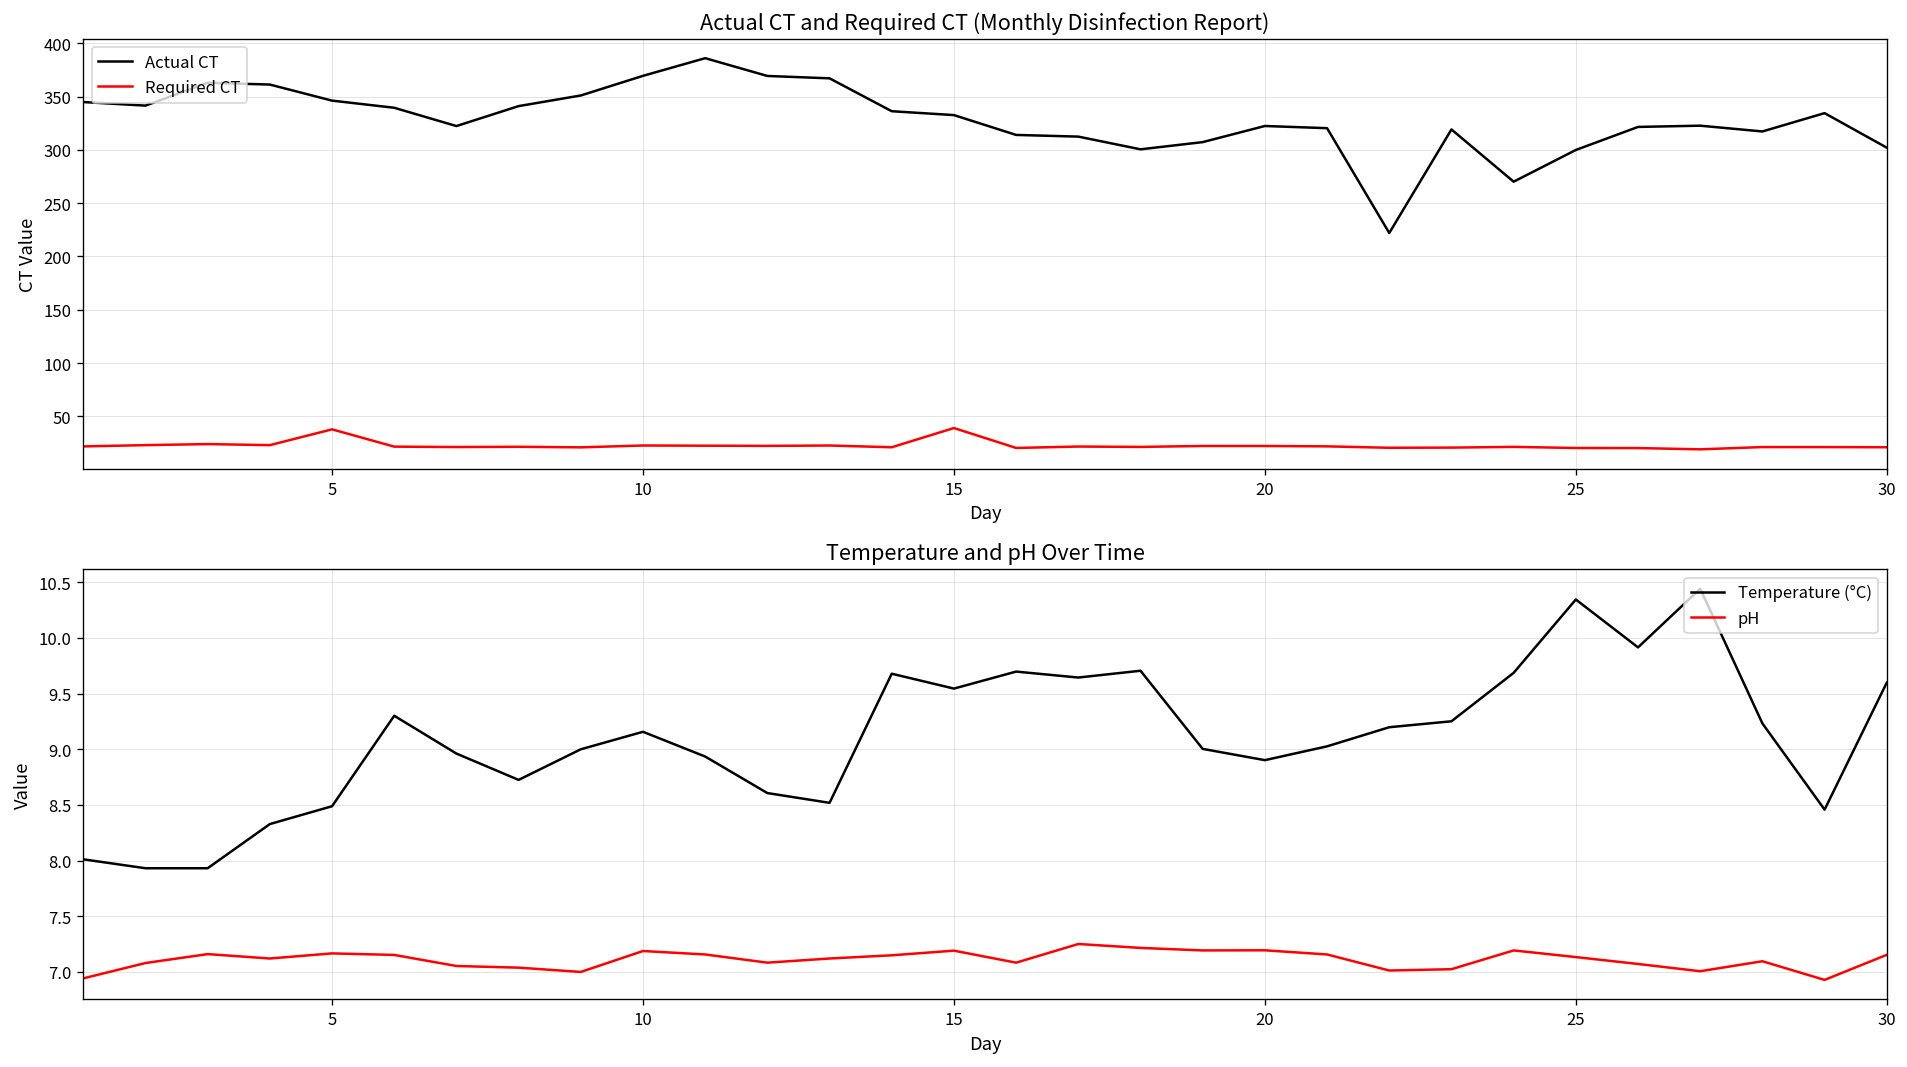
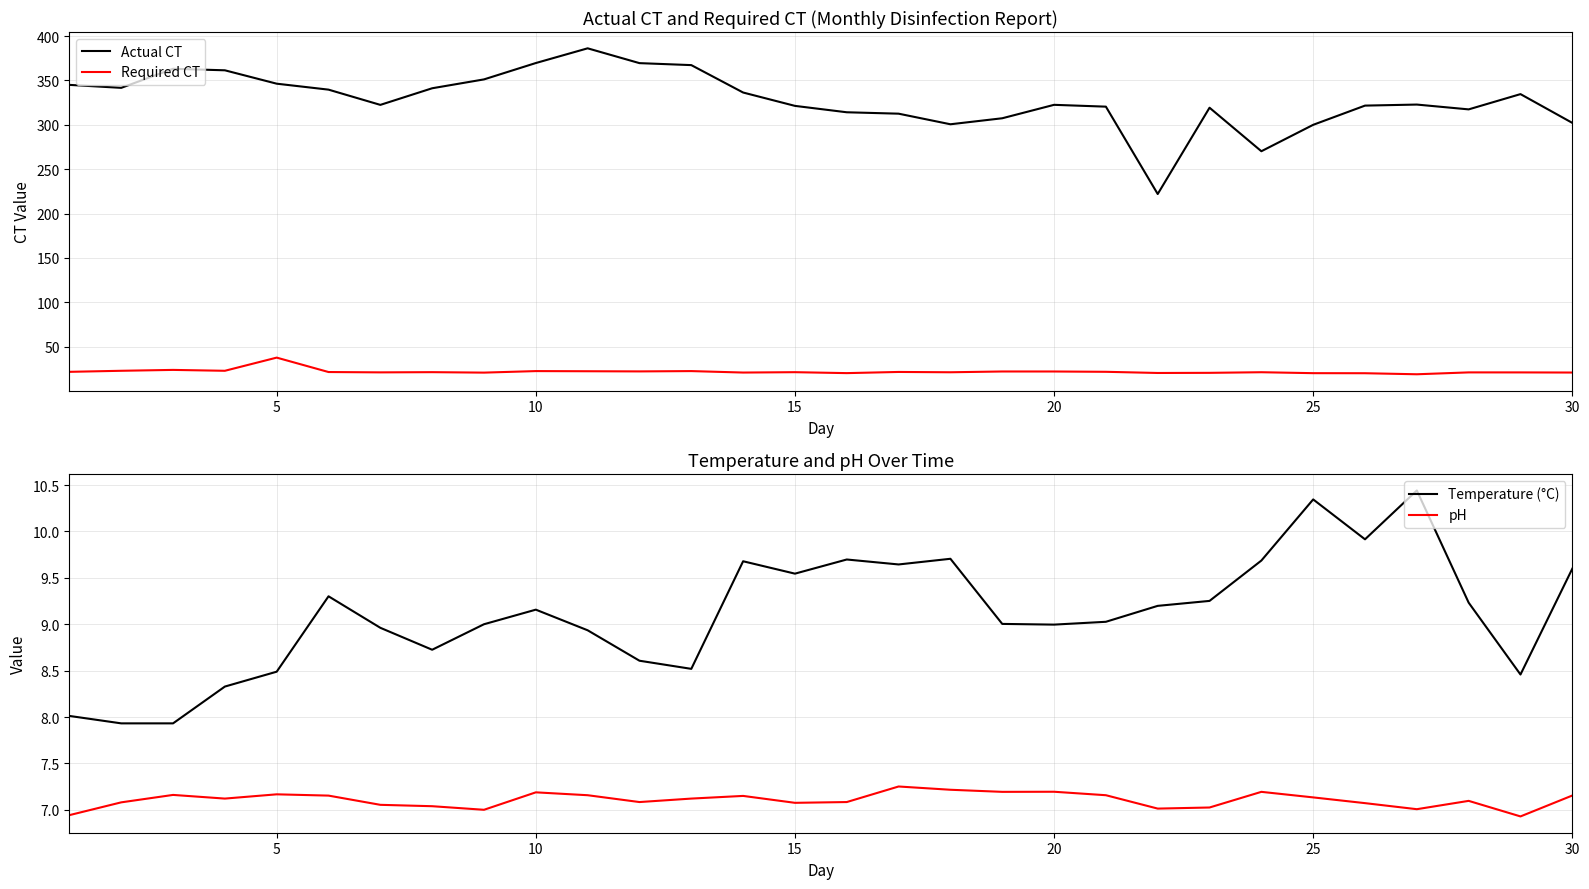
  {
    "Actual CT and Required CT (Monthly Disinfection Report)": {
      "Actual CT": {
        "5": 350,
        "10": 370,
-       "15": 330,
+       "15": 320,
        "20": 320,
        "25": 300,
        "30": 300
      },
      "Required CT": {
        "5": 40,
        "10": 20,
-       "15": 40,
+       "15": 20,
        "20": 20,
        "25": 20,
        "30": 20
      }
    },
    "Temperature and pH Over Time": {
      "Temperature (°C)": {
        "5": 8.5,
        "10": 9.2,
        "15": 9.5,
-       "20": 8.9,
+       "20": 9.0,
        "25": 10.3,
        "30": 9.6
      },
      "pH": {
        "5": 7.2,
        "10": 7.2,
-       "15": 7.2,
+       "15": 7.1,
        "20": 7.2,
        "25": 7.1,
        "30": 7.2
      }
    }
  }
